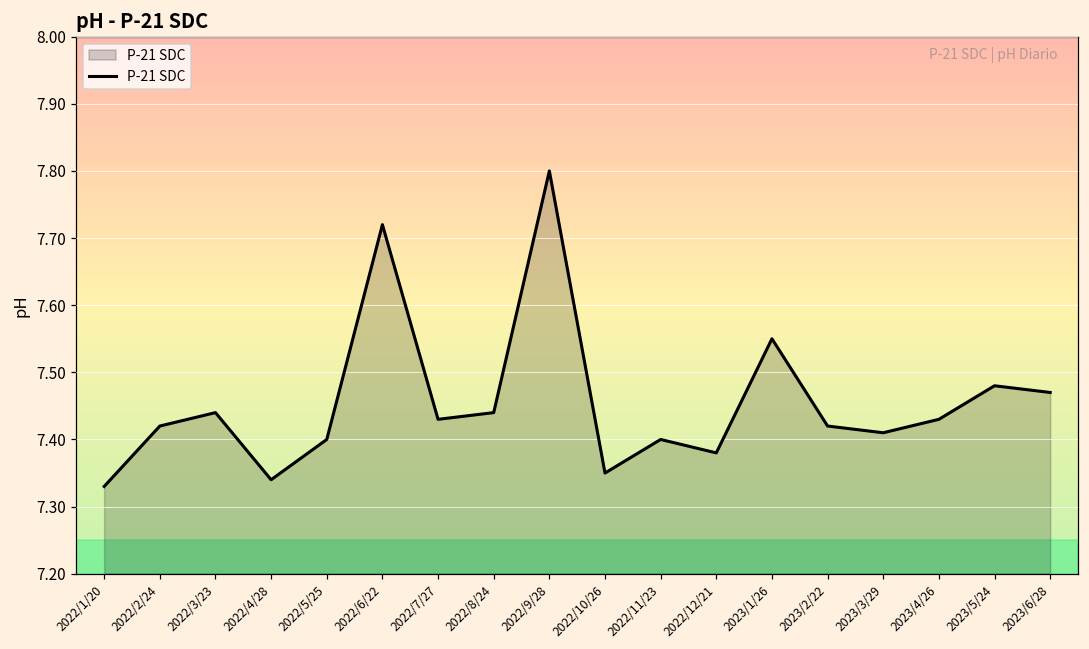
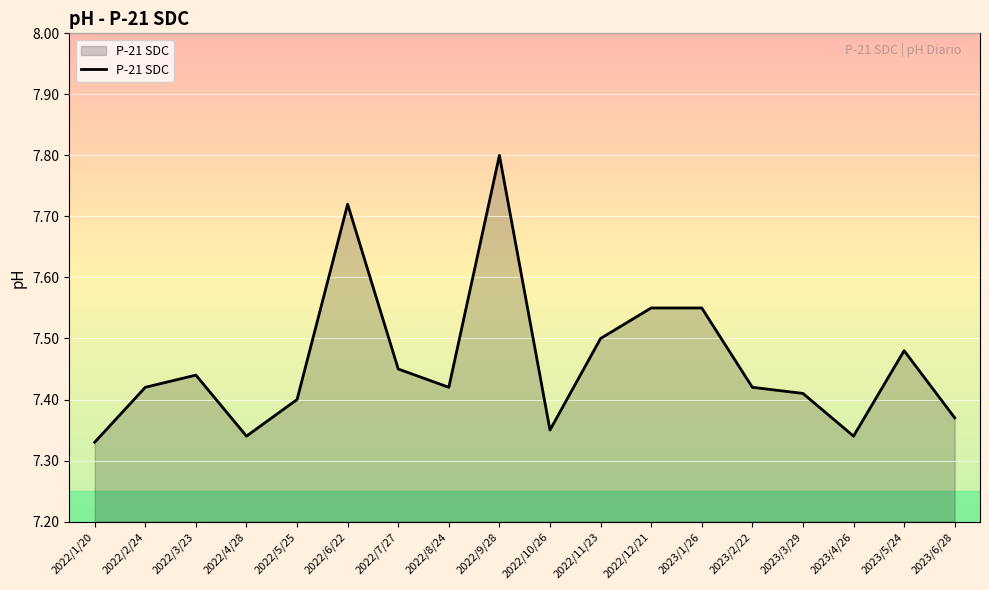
  {
    "2022/1/20": 7.33,
    "2022/2/24": 7.42,
    "2022/3/23": 7.44,
    "2022/4/28": 7.34,
    "2022/5/25": 7.40,
    "2022/6/22": 7.72,
-   "2022/7/27": 7.43,
-   "2022/8/24": 7.44,
+   "2022/7/27": 7.45,
+   "2022/8/24": 7.42,
    "2022/9/28": 7.80,
    "2022/10/26": 7.35,
-   "2022/11/23": 7.4,
-   "2022/12/21": 7.38,
+   "2022/11/23": 7.5,
+   "2022/12/21": 7.55,
    "2023/1/26": 7.55,
    "2023/2/22": 7.42,
    "2023/3/29": 7.41,
-   "2023/4/26": 7.43,
+   "2023/4/26": 7.34,
    "2023/5/24": 7.48,
-   "2023/6/28": 7.47
+   "2023/6/28": 7.37
  }
